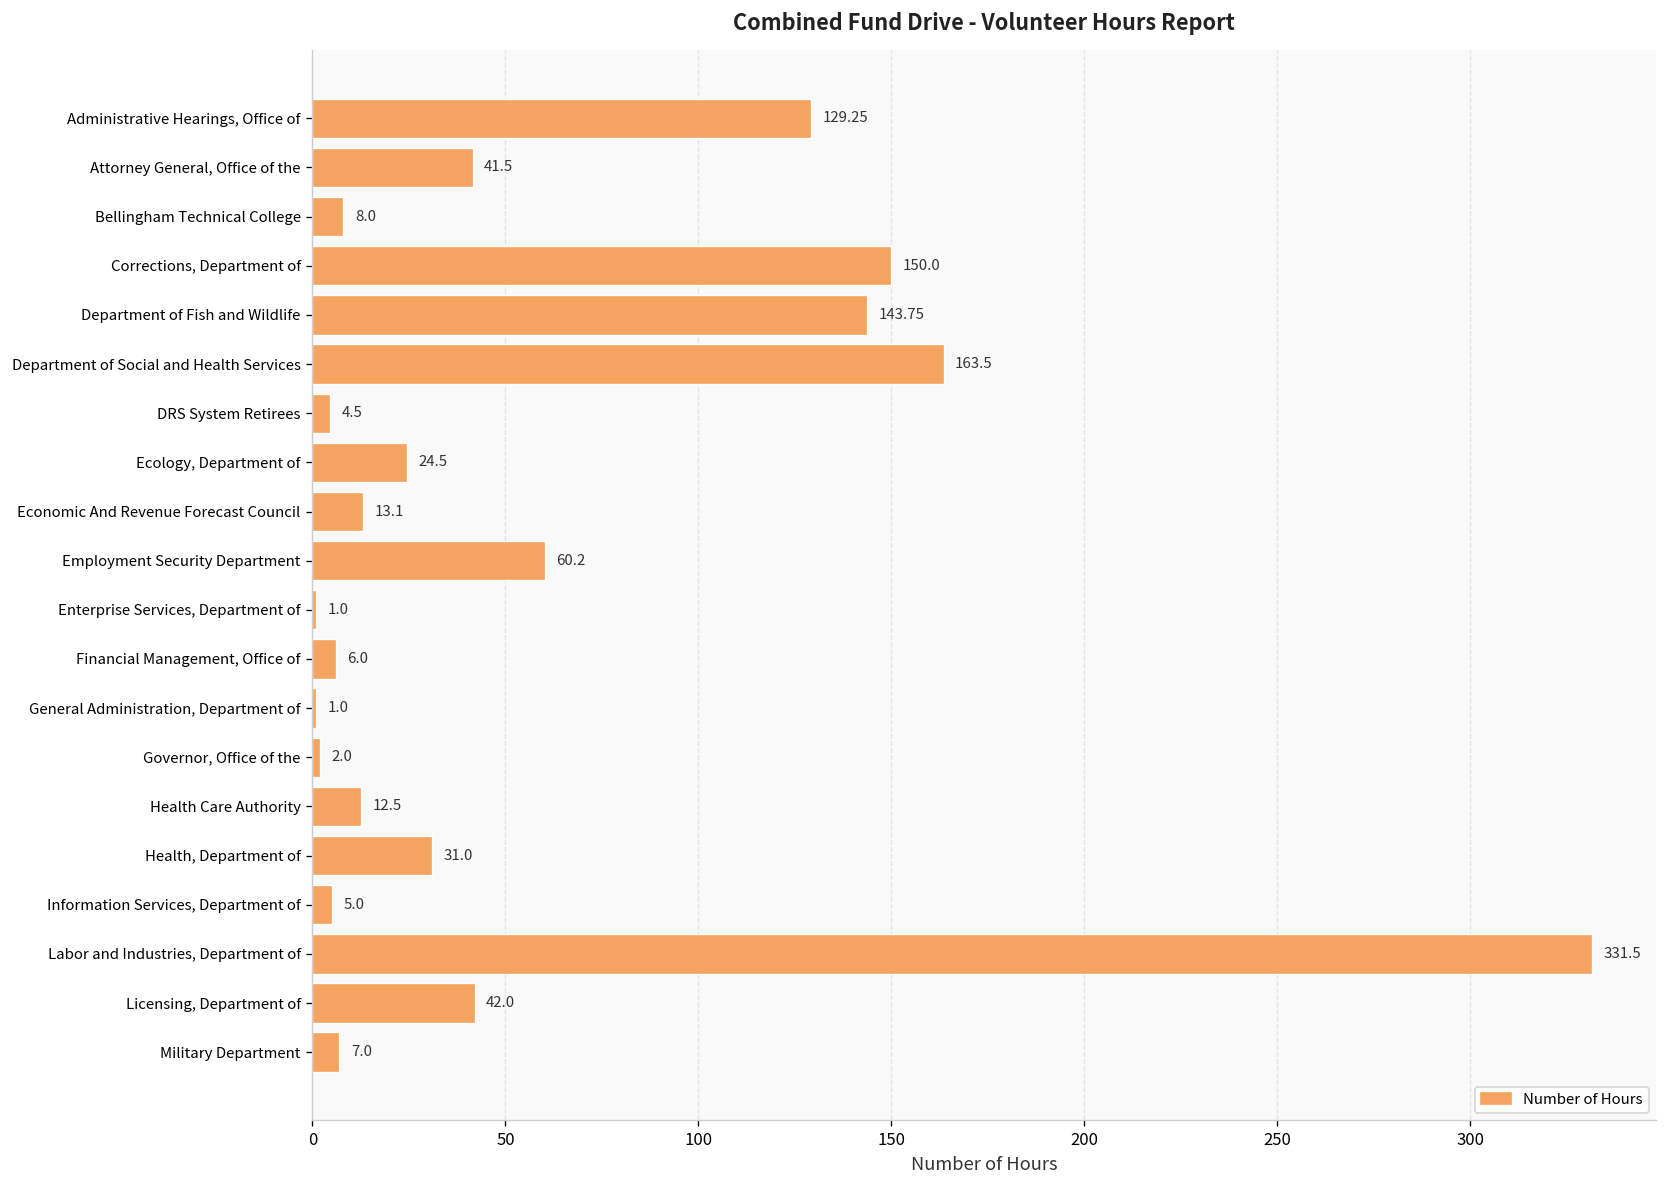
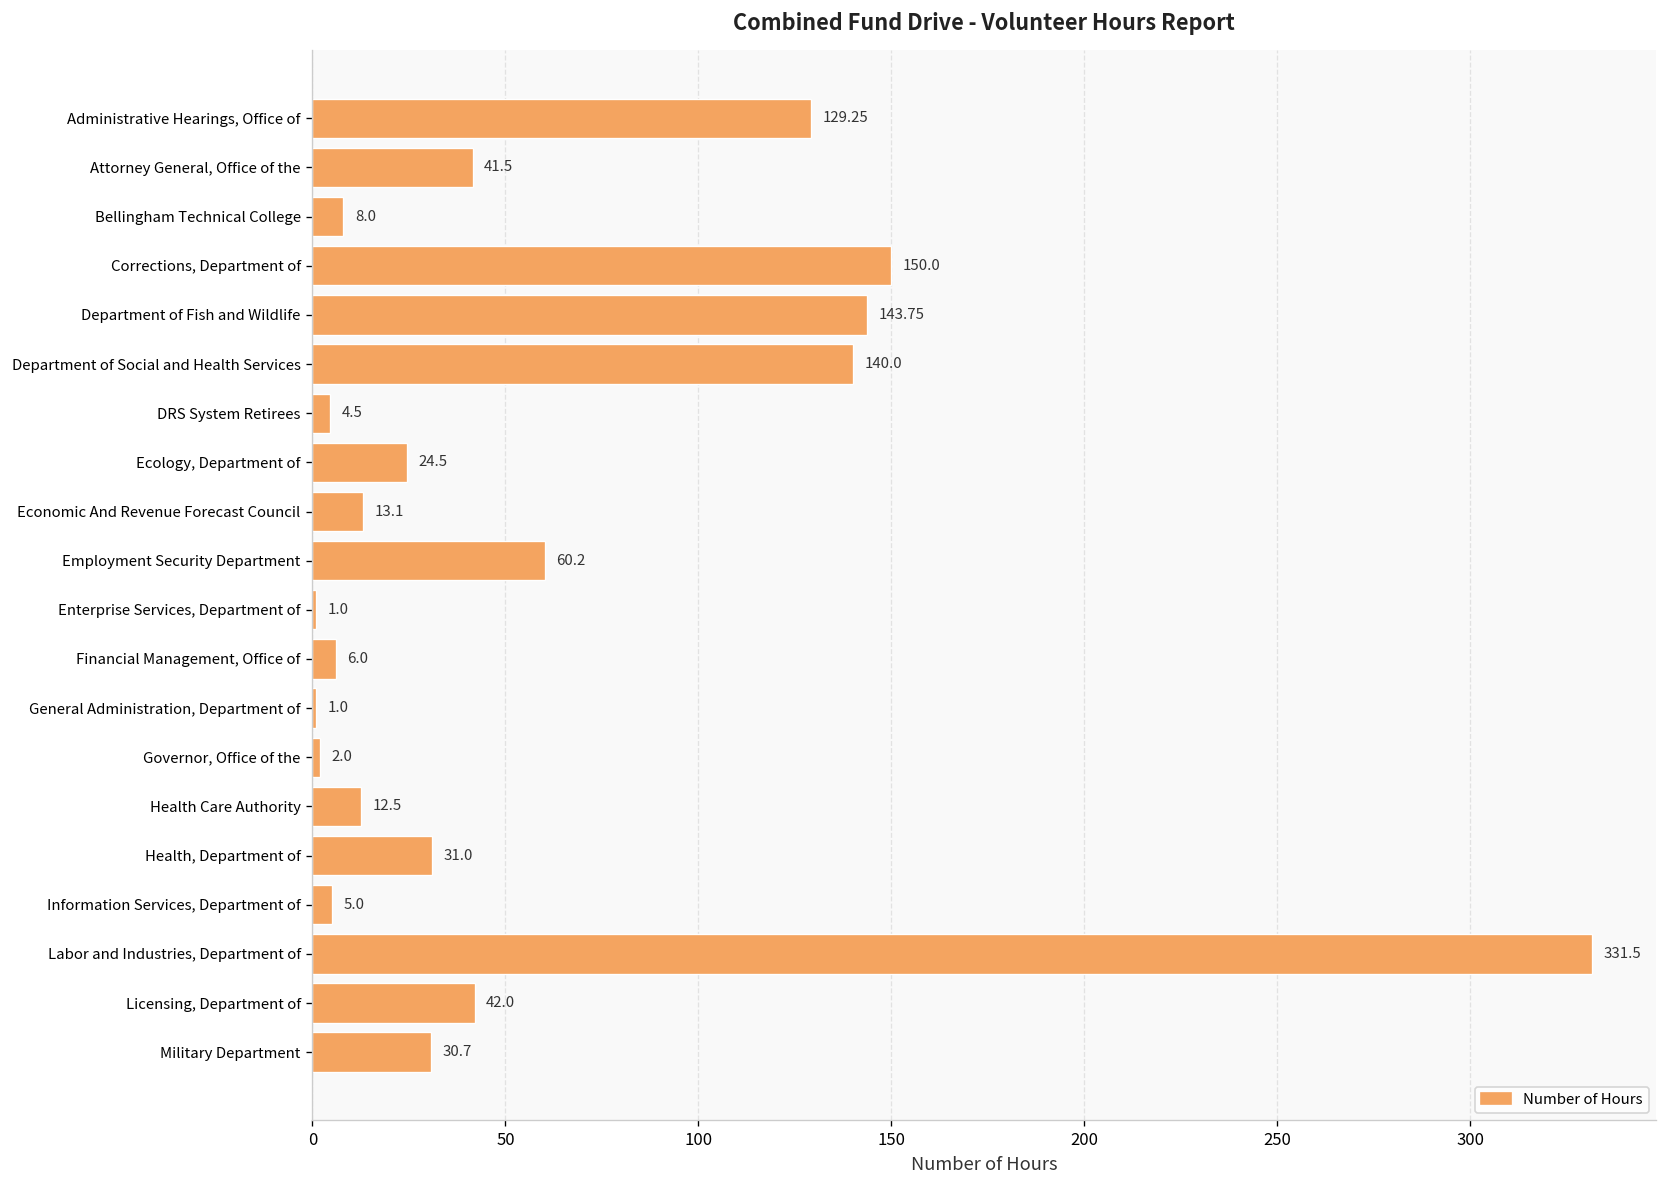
  {
    "Administrative Hearings, Office of": 129.25,
    "Attorney General, Office of the": 41.5,
    "Bellingham Technical College": 8.0,
    "Corrections, Department of": 150.0,
    "Department of Fish and Wildlife": 143.75,
-   "Department of Social and Health Services": 163.5,
+   "Department of Social and Health Services": 140.0,
    "DRS System Retirees": 4.5,
    "Ecology, Department of": 24.5,
    "Economic And Revenue Forecast Council": 13.1,
    "Employment Security Department": 60.2,
    "Enterprise Services, Department of": 1.0,
    "Financial Management, Office of": 6.0,
    "General Administration, Department of": 1.0,
    "Governor, Office of the": 2.0,
    "Health Care Authority": 12.5,
    "Health, Department of": 31.0,
    "Information Services, Department of": 5.0,
    "Labor and Industries, Department of": 331.5,
    "Licensing, Department of": 42.0,
-   "Military Department": 7.0
+   "Military Department": 30.7
  }
